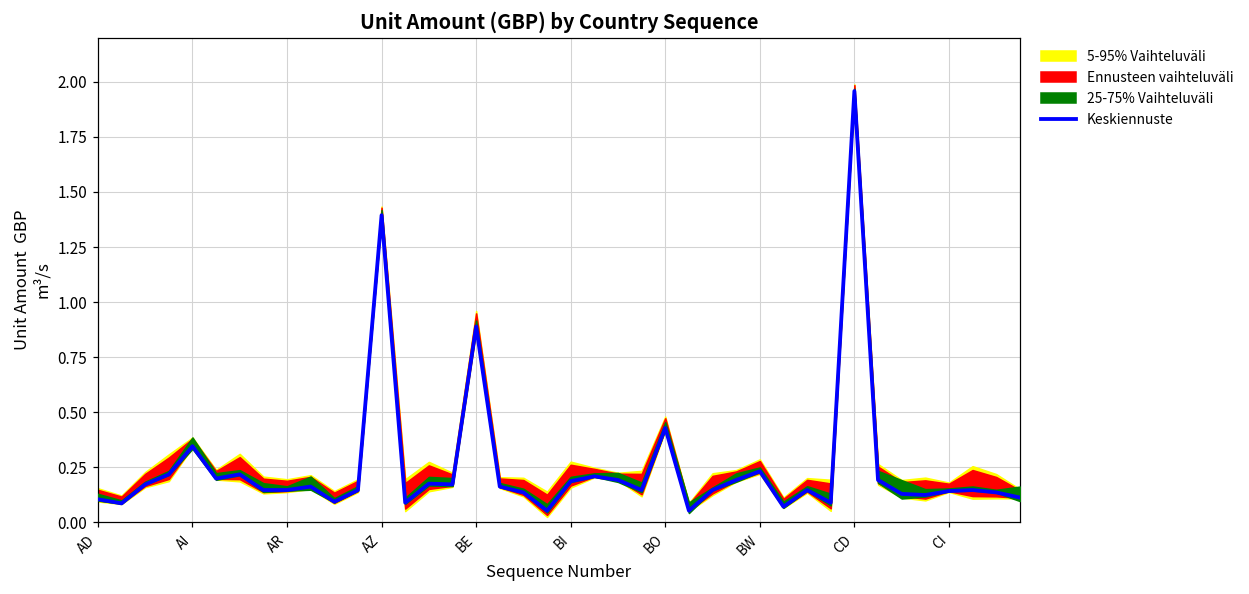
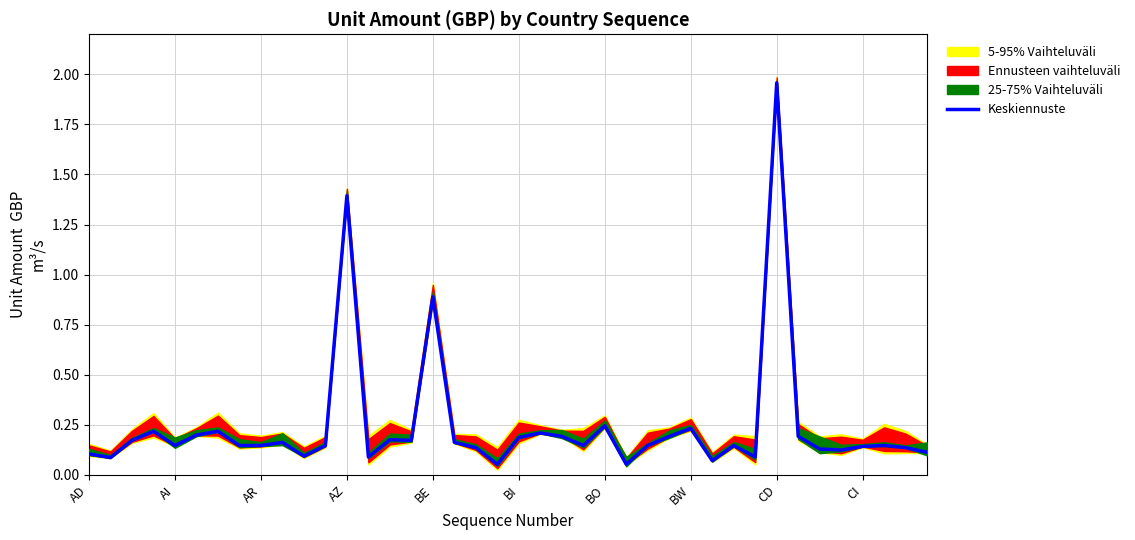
  {
    "Keskiennuste": {
      "AD": 0.11,
-     "AI": 0.35,
+     "AI": 0.15,
      "AR": 0.15,
      "AZ": 1.39,
      "BE": 0.89,
      "BI": 0.19,
-     "BO": 0.43,
+     "BO": 0.25,
      "BW": 0.23
    }
  }
